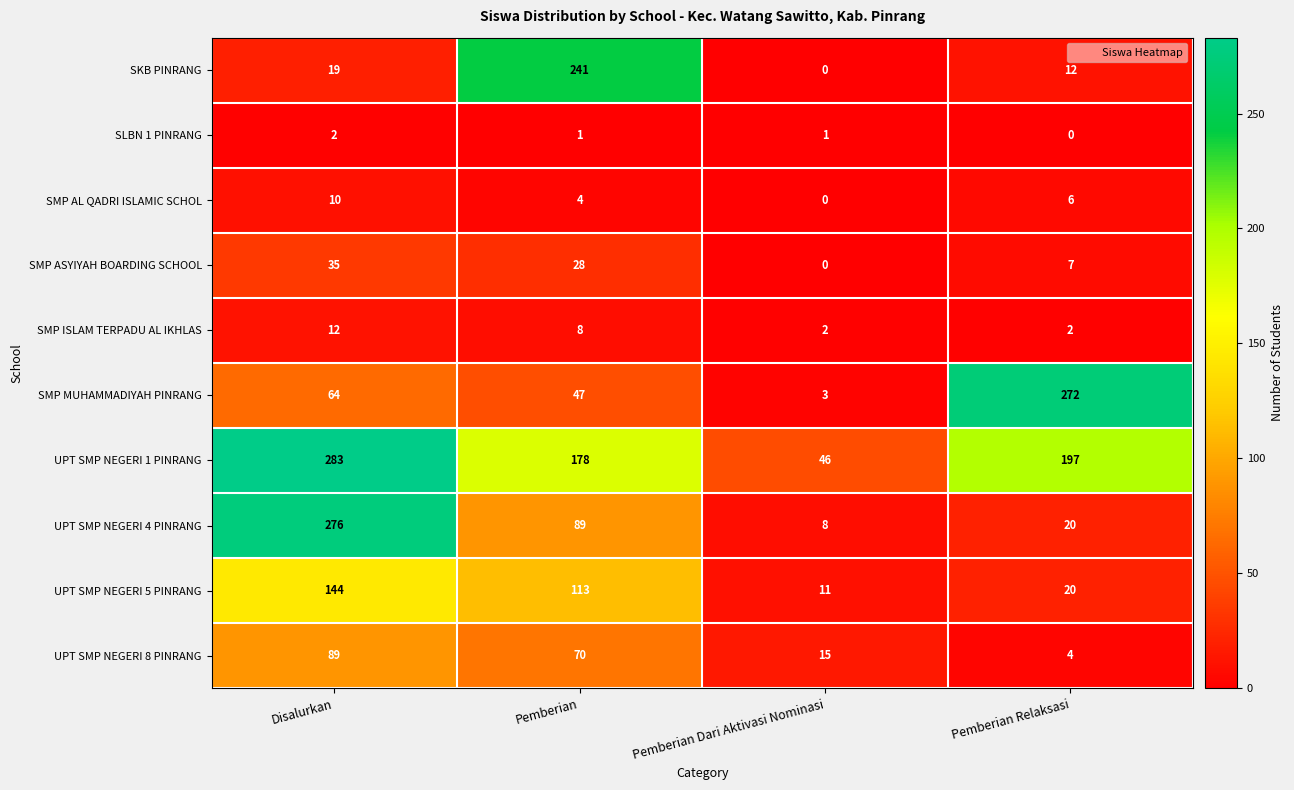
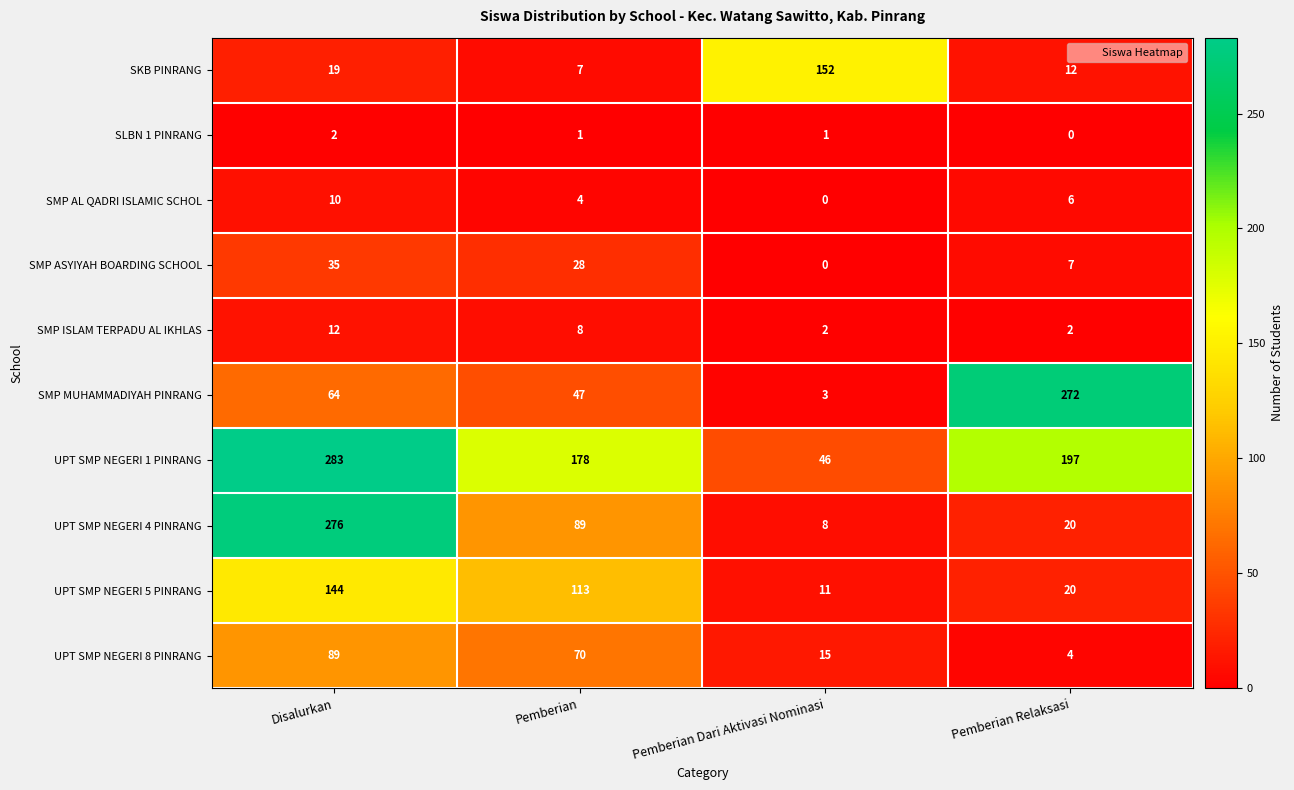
  {
    "SKB PINRANG": {
      "Disalurkan": 19,
-     "Pemberian": 241,
-     "Pemberian Dari Aktivasi Nominasi": 0,
+     "Pemberian": 7,
+     "Pemberian Dari Aktivasi Nominasi": 152,
      "Pemberian Relaksasi": 12
    },
    "SLBN 1 PINRANG": {
      "Disalurkan": 2,
      "Pemberian": 1,
      "Pemberian Dari Aktivasi Nominasi": 1,
      "Pemberian Relaksasi": 0
    },
    "SMP AL QADRI ISLAMIC SCHOL": {
      "Disalurkan": 10,
      "Pemberian": 4,
      "Pemberian Dari Aktivasi Nominasi": 0,
      "Pemberian Relaksasi": 6
    },
    "SMP ASYIYAH BOARDING SCHOOL": {
      "Disalurkan": 35,
      "Pemberian": 28,
      "Pemberian Dari Aktivasi Nominasi": 0,
      "Pemberian Relaksasi": 7
    },
    "SMP ISLAM TERPADU AL IKHLAS": {
      "Disalurkan": 12,
      "Pemberian": 8,
      "Pemberian Dari Aktivasi Nominasi": 2,
      "Pemberian Relaksasi": 2
    },
    "SMP MUHAMMADIYAH PINRANG": {
      "Disalurkan": 64,
      "Pemberian": 47,
      "Pemberian Dari Aktivasi Nominasi": 3,
      "Pemberian Relaksasi": 272
    },
    "UPT SMP NEGERI 1 PINRANG": {
      "Disalurkan": 283,
      "Pemberian": 178,
      "Pemberian Dari Aktivasi Nominasi": 46,
      "Pemberian Relaksasi": 197
    },
    "UPT SMP NEGERI 4 PINRANG": {
      "Disalurkan": 276,
      "Pemberian": 89,
      "Pemberian Dari Aktivasi Nominasi": 8,
      "Pemberian Relaksasi": 20
    },
    "UPT SMP NEGERI 5 PINRANG": {
      "Disalurkan": 144,
      "Pemberian": 113,
      "Pemberian Dari Aktivasi Nominasi": 11,
      "Pemberian Relaksasi": 20
    },
    "UPT SMP NEGERI 8 PINRANG": {
      "Disalurkan": 89,
      "Pemberian": 70,
      "Pemberian Dari Aktivasi Nominasi": 15,
      "Pemberian Relaksasi": 4
    }
  }
